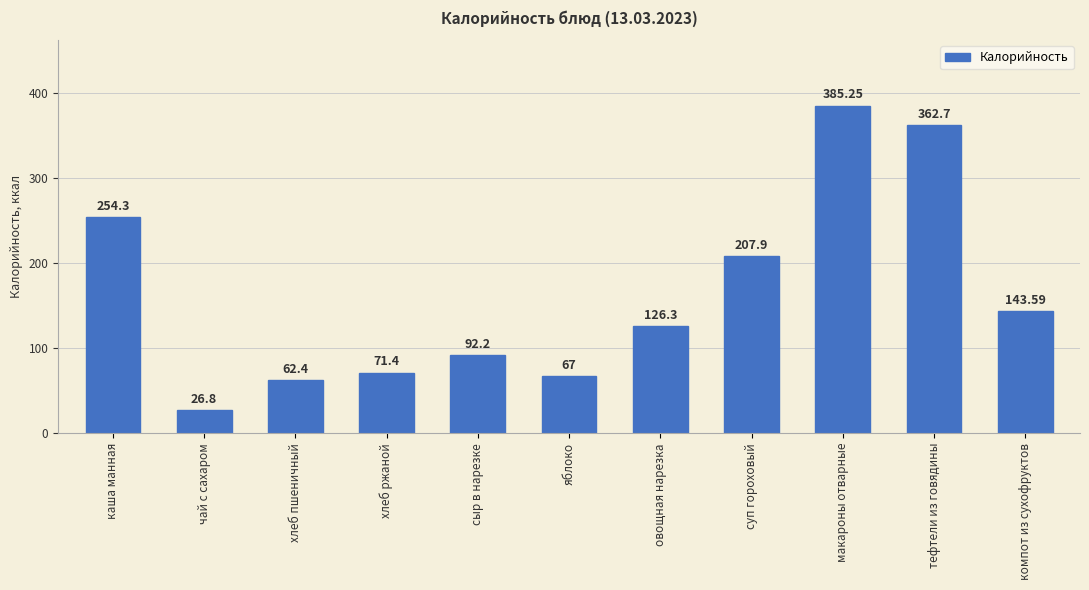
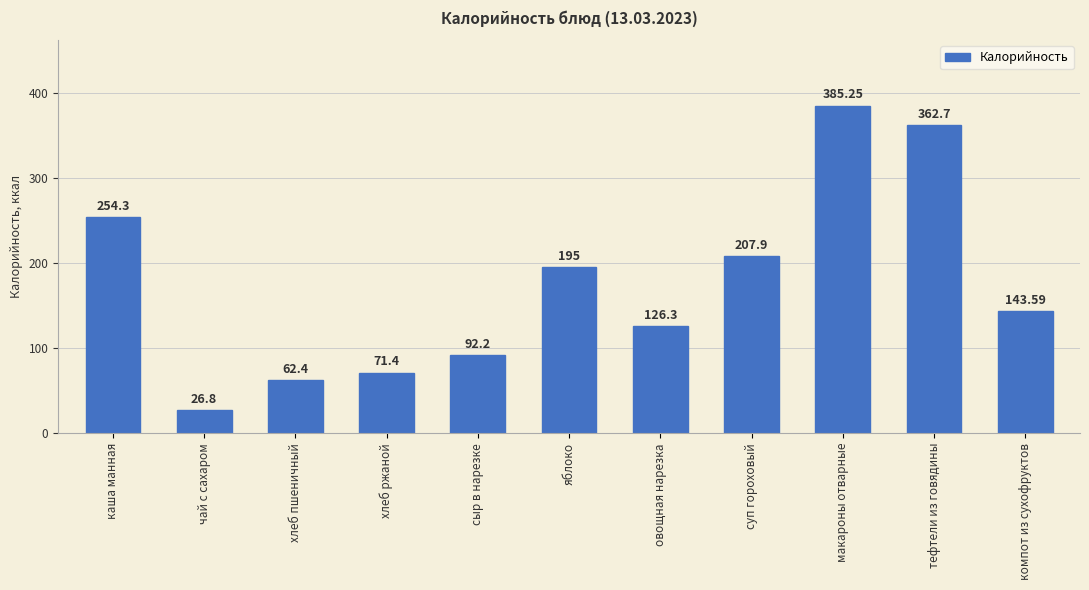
  {
    "каша манная": 254.3,
    "чай с сахаром": 26.8,
    "хлеб пшеничный": 62.4,
    "хлеб ржаной": 71.4,
    "сыр в нарезке": 92.2,
-   "яблоко": 67,
+   "яблоко": 195,
    "овощная нарезка": 126.3,
    "суп гороховый": 207.9,
    "макароны отварные": 385.25,
    "тефтели из говядины": 362.7,
    "компот из сухофруктов": 143.59
  }
